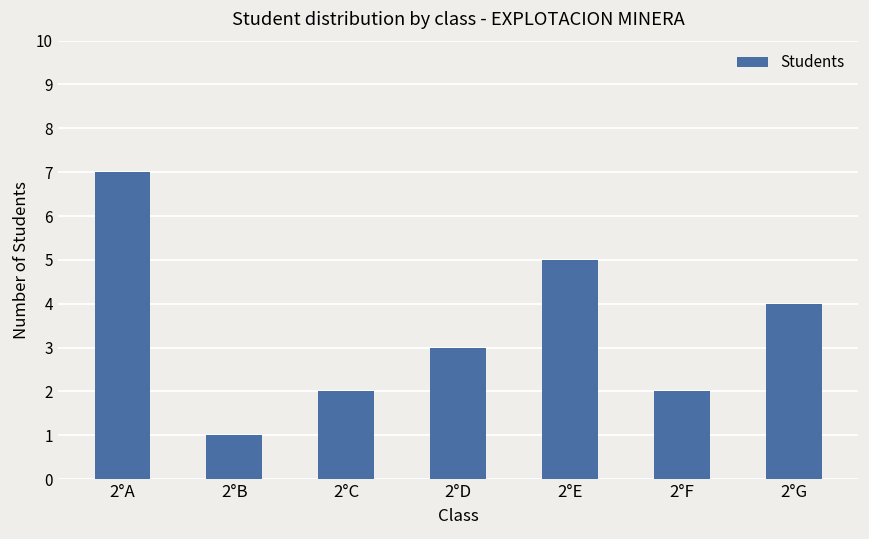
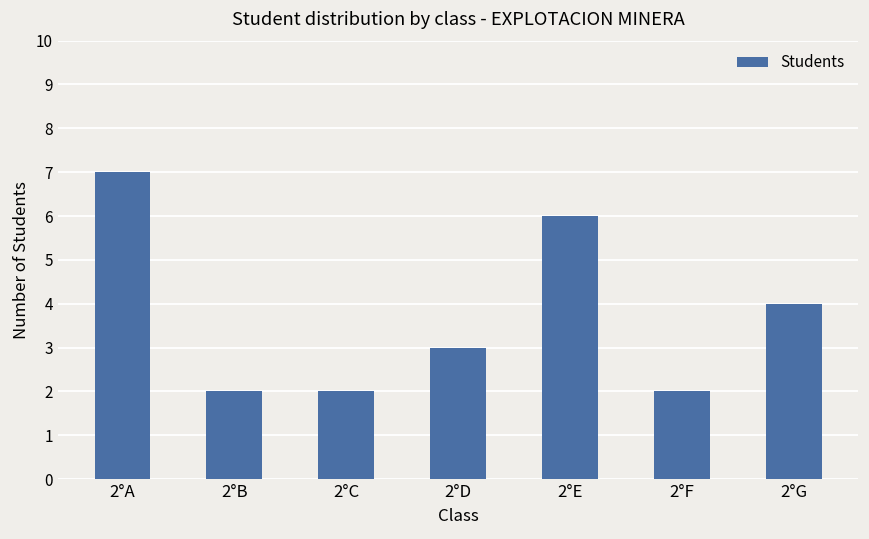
  {
    "2°A": 7,
-   "2°B": 1,
+   "2°B": 2,
    "2°C": 2,
    "2°D": 3,
-   "2°E": 5,
+   "2°E": 6,
    "2°F": 2,
    "2°G": 4
  }
